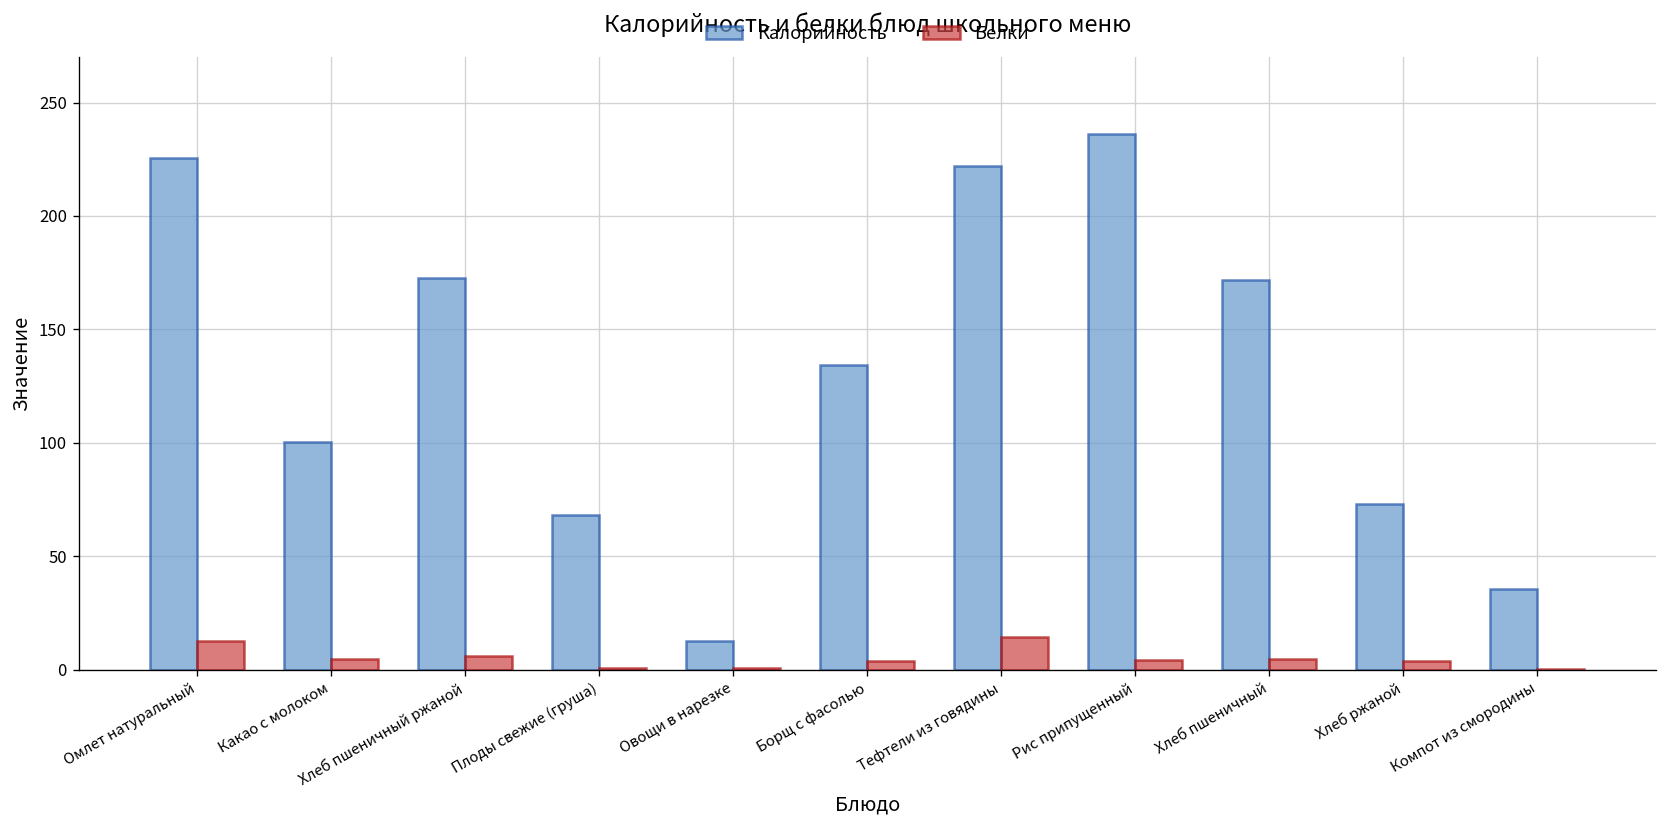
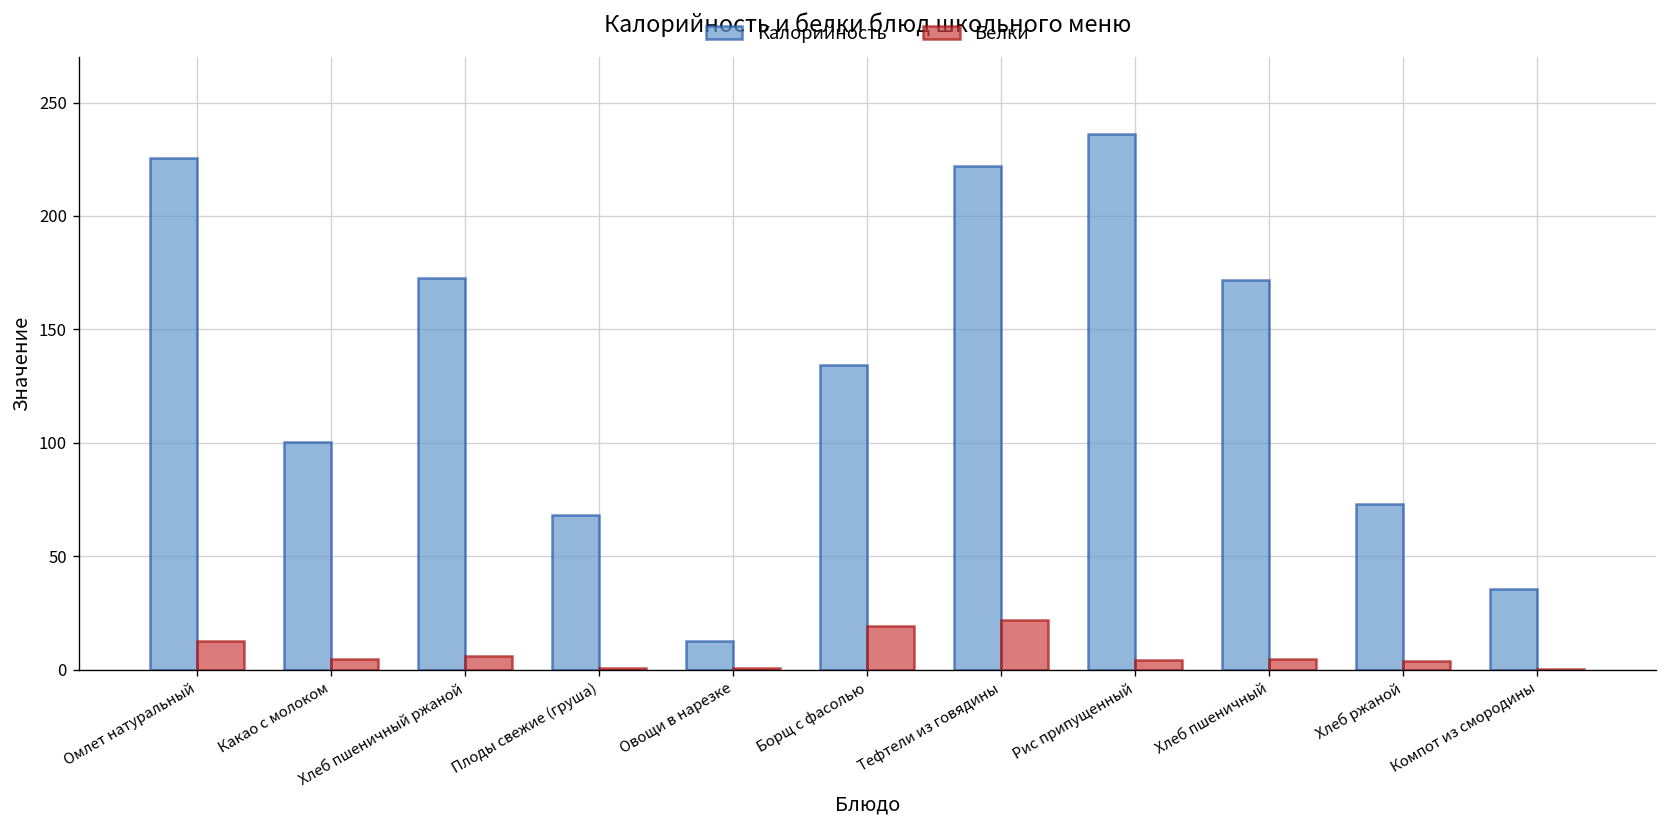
  {
    "Калорийность": {
      "Омлет натуральный": 226,
      "Какао с молоком": 100,
      "Хлеб пшеничный ржаной": 173,
      "Плоды свежие (груша)": 68,
      "Овощи в нарезке": 13,
      "Борщ с фасолью": 134,
      "Тефтели из говядины": 222,
      "Рис припущенный": 236,
      "Хлеб пшеничный": 172,
      "Хлеб ржаной": 73,
      "Компот из смородины": 36
    },
    "Белки": {
      "Омлет натуральный": 13,
      "Какао с молоком": 5,
      "Хлеб пшеничный ржаной": 6,
-     "Борщ с фасолью": 4,
-     "Тефтели из говядины": 15,
+     "Борщ с фасолью": 19,
+     "Тефтели из говядины": 22,
      "Рис припущенный": 4,
      "Хлеб пшеничный": 5,
      "Хлеб ржаной": 4
    }
  }
